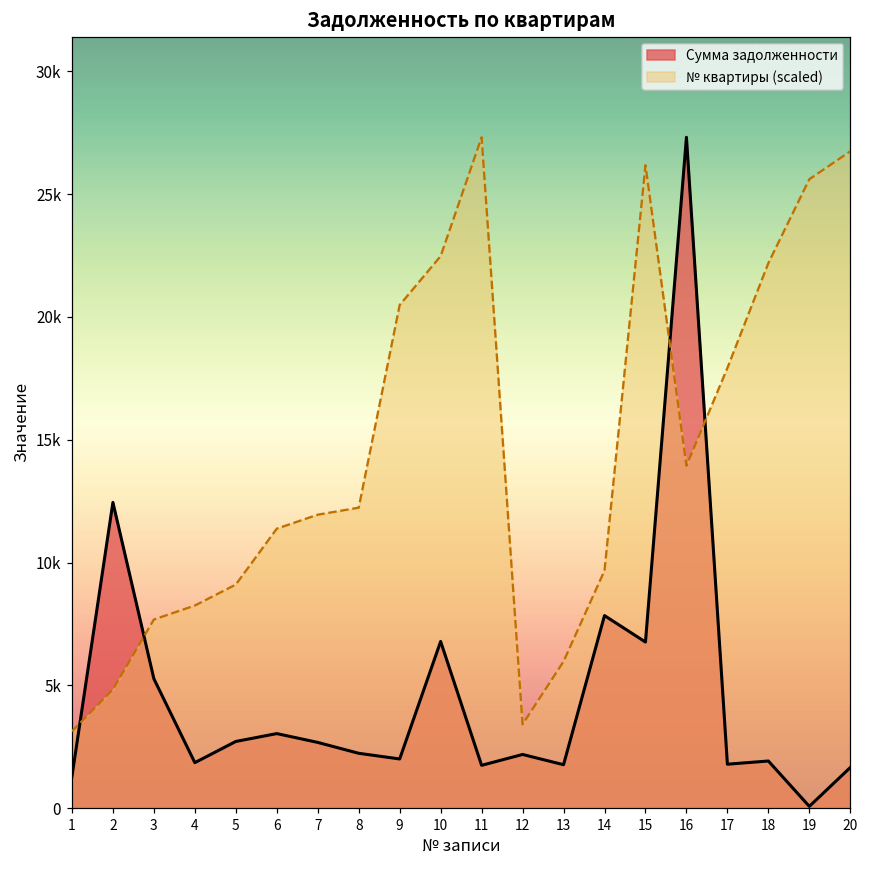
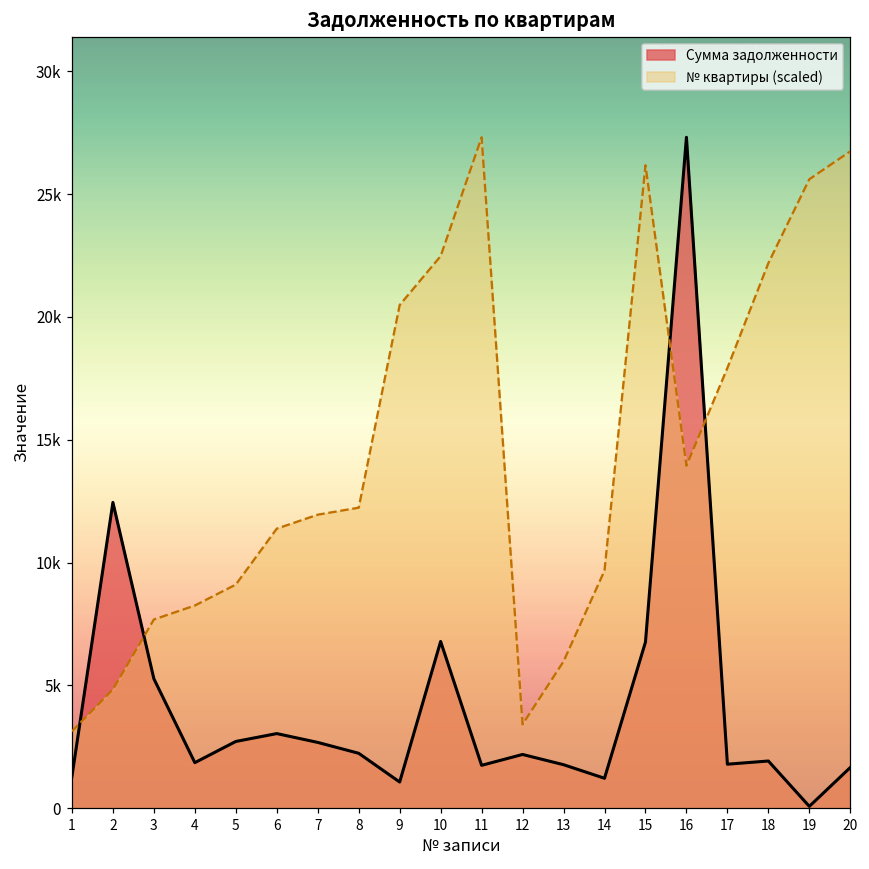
  {
    "Сумма задолженности": {
      "1": 1300,
      "2": 12400,
      "3": 5300,
      "4": 1900,
      "5": 2700,
      "6": 3000,
      "7": 2700,
      "8": 2200,
-     "9": 2000,
+     "9": 1100,
      "10": 6800,
      "11": 1700,
      "12": 2200,
      "13": 1800,
-     "14": 7800,
+     "14": 1200,
      "15": 6800,
      "16": 27300,
      "17": 1800,
      "18": 1900,
      "19": 100,
      "20": 1700
    },
    "№ квартиры (scaled)": {
      "1": 3100,
      "2": 4800,
      "3": 7700,
      "4": 8200,
      "5": 9100,
      "6": 11400,
      "7": 11900,
      "8": 12200,
      "9": 20500,
      "10": 22500,
      "11": 27300,
      "12": 3400,
      "13": 6000,
      "14": 9700,
      "15": 26200,
      "16": 13900,
      "17": 17900,
      "18": 22200,
      "19": 25600,
      "20": 26700
    }
  }
